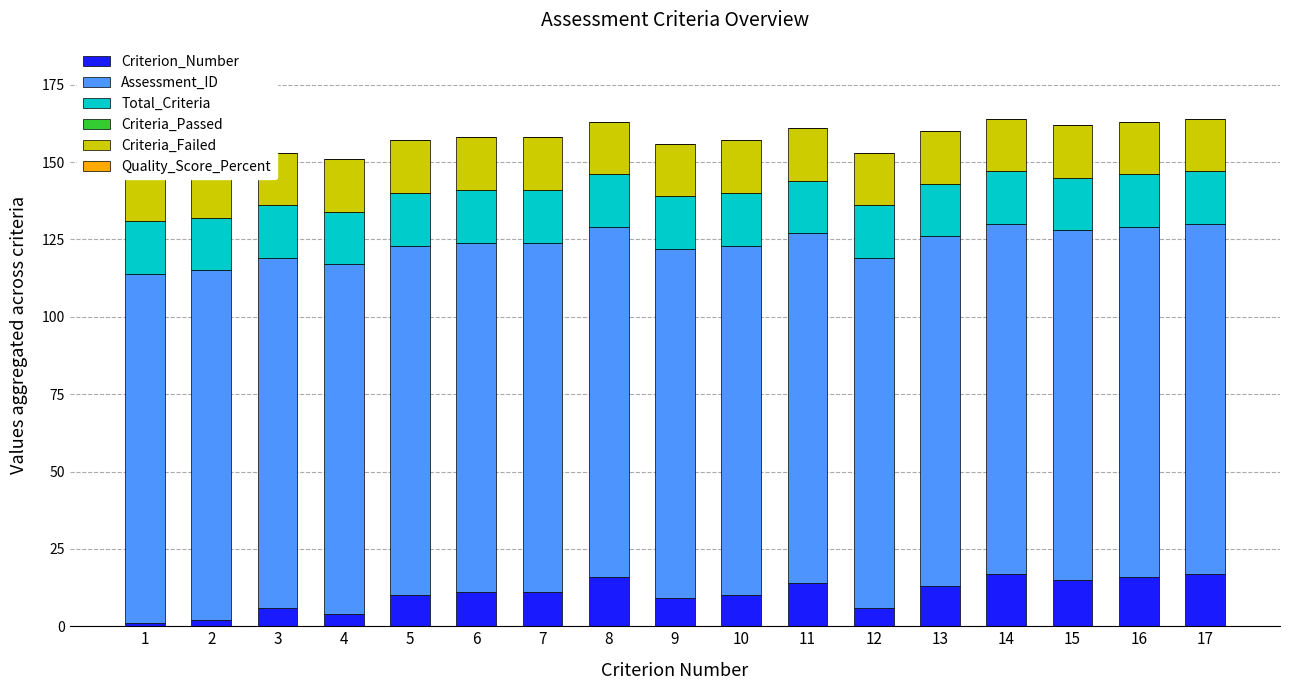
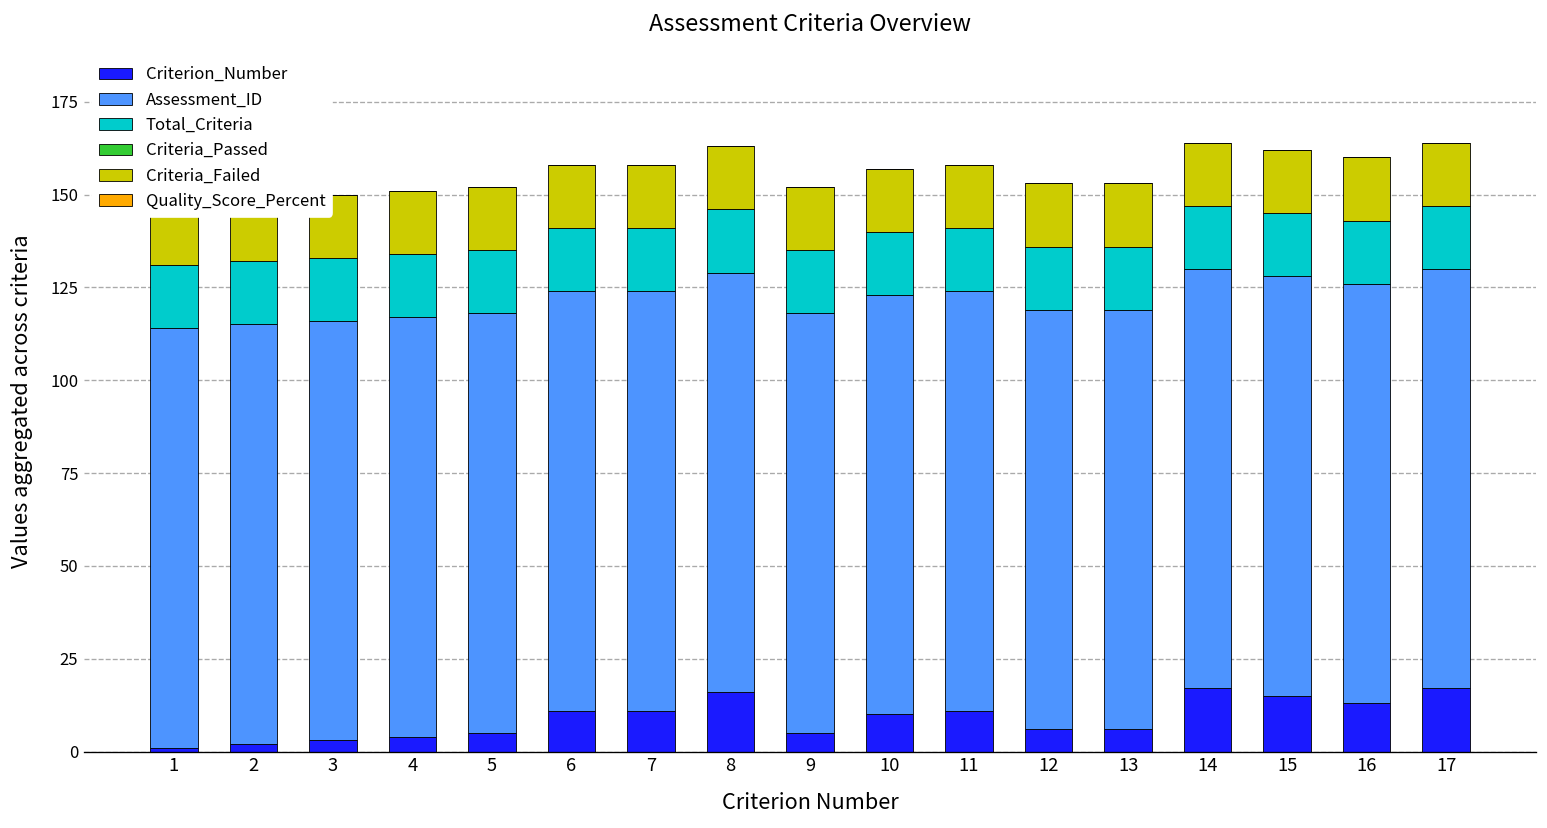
  {
    "Criterion_Number": {
      "1": 1,
      "2": 2,
-     "3": 6,
+     "3": 3,
      "4": 4,
-     "5": 10,
+     "5": 5,
      "6": 11,
      "7": 11,
      "8": 16,
-     "9": 9,
+     "9": 5,
      "10": 10,
-     "11": 14,
+     "11": 11,
      "12": 6,
-     "13": 13,
+     "13": 6,
      "14": 17,
      "15": 15,
-     "16": 16,
+     "16": 13,
      "17": 17
    },
    "Assessment_ID": {
      "1": 113,
      "2": 113,
      "3": 113,
      "4": 113,
      "5": 113,
      "6": 113,
      "7": 113,
      "8": 113,
      "9": 113,
      "10": 113,
      "11": 113,
      "12": 113,
      "13": 113,
      "14": 113,
      "15": 113,
      "16": 113,
      "17": 113
    }
  }
